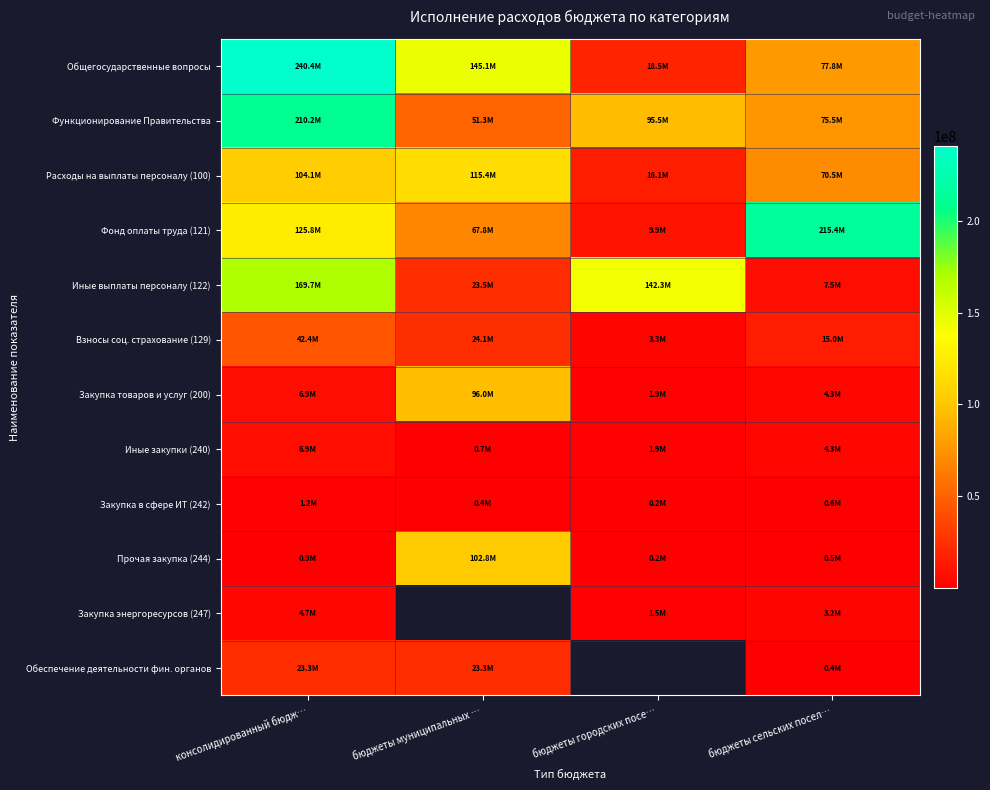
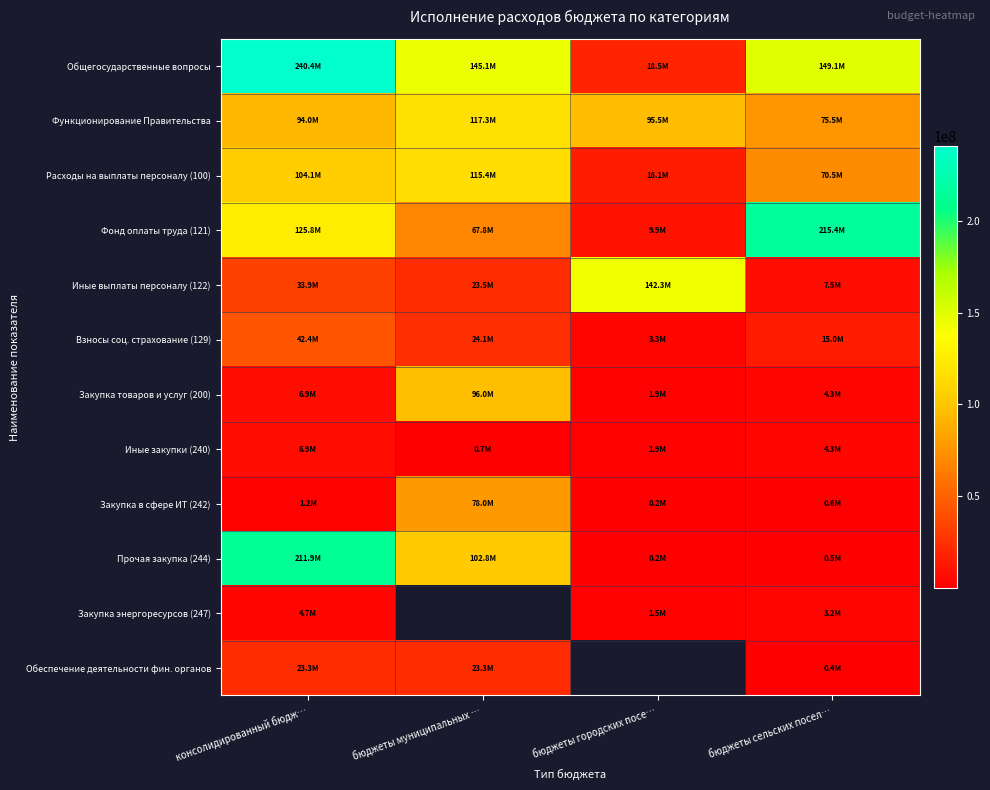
  {
    "Общегосударственные вопросы": {
      "консолидированный бюдж…": "240.4M",
      "бюджеты муниципальных …": "145.1M",
      "бюджеты городских посе…": "18.5M",
-     "бюджеты сельских посел…": "77.8M"
+     "бюджеты сельских посел…": "149.1M"
    },
    "Функционирование Правительства": {
-     "консолидированный бюдж…": "210.2M",
-     "бюджеты муниципальных …": "51.3M",
+     "консолидированный бюдж…": "94.0M",
+     "бюджеты муниципальных …": "117.3M",
      "бюджеты городских посе…": "95.5M",
      "бюджеты сельских посел…": "75.5M"
    },
    "Расходы на выплаты персоналу (100)": {
      "консолидированный бюдж…": "104.1M",
      "бюджеты муниципальных …": "115.4M",
      "бюджеты городских посе…": "16.1M",
      "бюджеты сельских посел…": "70.5M"
    },
    "Фонд оплаты труда (121)": {
      "консолидированный бюдж…": "125.8M",
      "бюджеты муниципальных …": "67.8M",
      "бюджеты городских посе…": "9.9M",
      "бюджеты сельских посел…": "215.4M"
    },
    "Иные выплаты персоналу (122)": {
-     "консолидированный бюдж…": "169.7M",
+     "консолидированный бюдж…": "33.9M",
      "бюджеты муниципальных …": "23.5M",
      "бюджеты городских посе…": "142.3M",
      "бюджеты сельских посел…": "7.5M"
    },
    "Взносы соц. страхование (129)": {
      "консолидированный бюдж…": "42.4M",
      "бюджеты муниципальных …": "24.1M",
      "бюджеты городских посе…": "3.3M",
      "бюджеты сельских посел…": "15.0M"
    },
    "Закупка товаров и услуг (200)": {
      "консолидированный бюдж…": "6.9M",
      "бюджеты муниципальных …": "96.0M",
      "бюджеты городских посе…": "1.9M",
      "бюджеты сельских посел…": "4.3M"
    },
    "Иные закупки (240)": {
      "консолидированный бюдж…": "6.9M",
      "бюджеты муниципальных …": "0.7M",
      "бюджеты городских посе…": "1.9M",
      "бюджеты сельских посел…": "4.3M"
    },
    "Закупка в сфере ИТ (242)": {
      "консолидированный бюдж…": "1.2M",
-     "бюджеты муниципальных …": "0.4M",
+     "бюджеты муниципальных …": "78.0M",
      "бюджеты городских посе…": "0.2M",
      "бюджеты сельских посел…": "0.6M"
    },
    "Прочая закупка (244)": {
-     "консолидированный бюдж…": "0.9M",
+     "консолидированный бюдж…": "211.9M",
      "бюджеты муниципальных …": "102.8M",
      "бюджеты городских посе…": "0.2M",
      "бюджеты сельских посел…": "0.5M"
    },
    "Закупка энергоресурсов (247)": {
      "консолидированный бюдж…": "4.7M",
      "бюджеты городских посе…": "1.5M",
      "бюджеты сельских посел…": "3.2M"
    },
    "Обеспечение деятельности фин. органов": {
      "консолидированный бюдж…": "23.3M",
      "бюджеты муниципальных …": "23.3M",
      "бюджеты сельских посел…": "0.4M"
    }
  }
